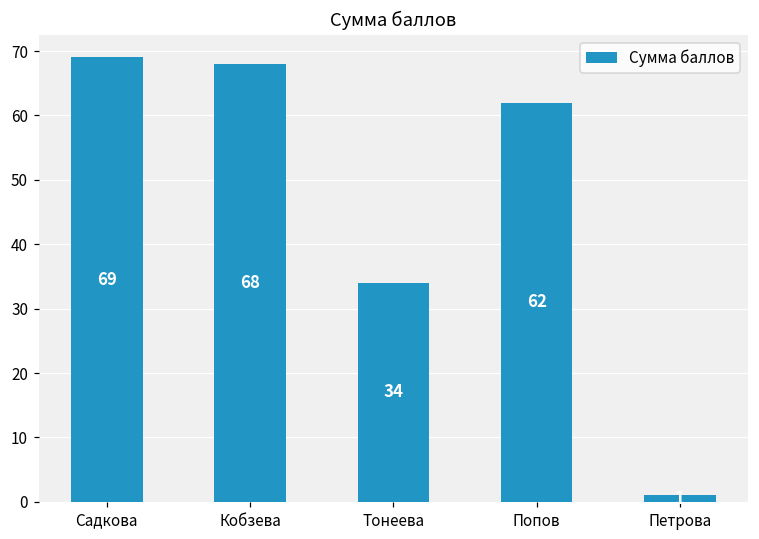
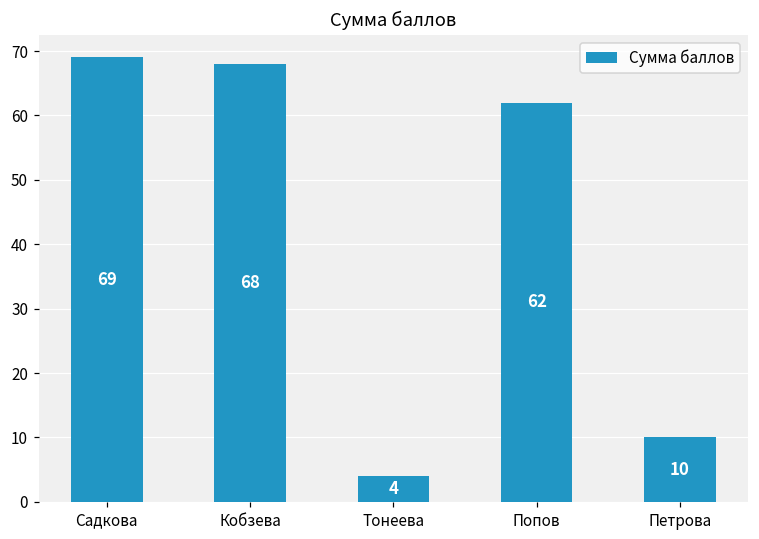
  {
    "Садкова": 69,
    "Кобзева": 68,
-   "Тонеева": 34,
+   "Тонеева": 4,
    "Попов": 62,
-   "Петрова": 1
+   "Петрова": 10
  }
